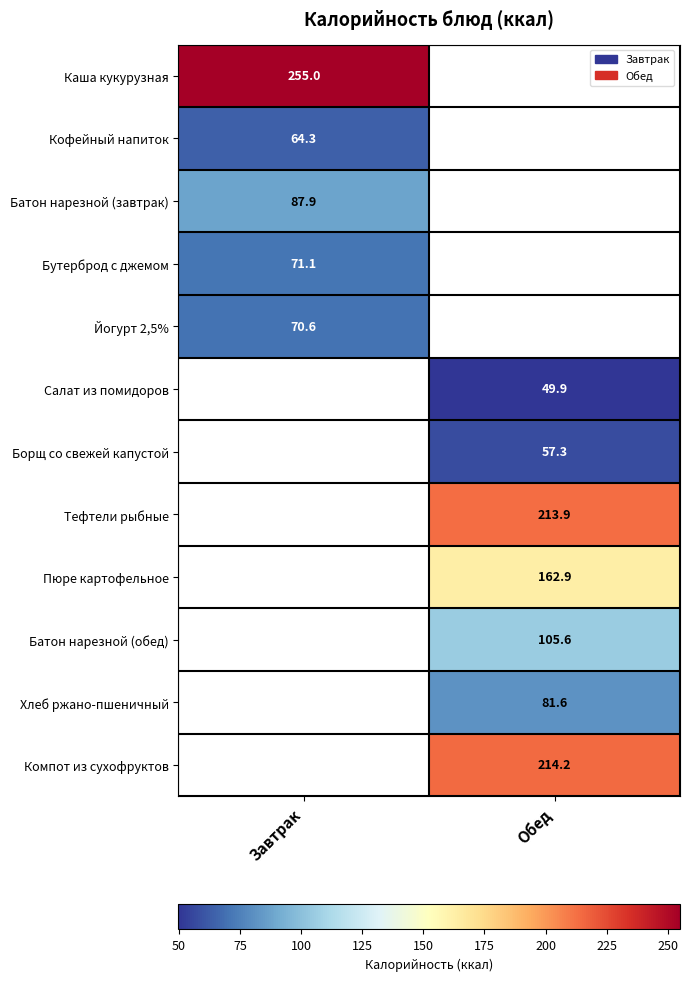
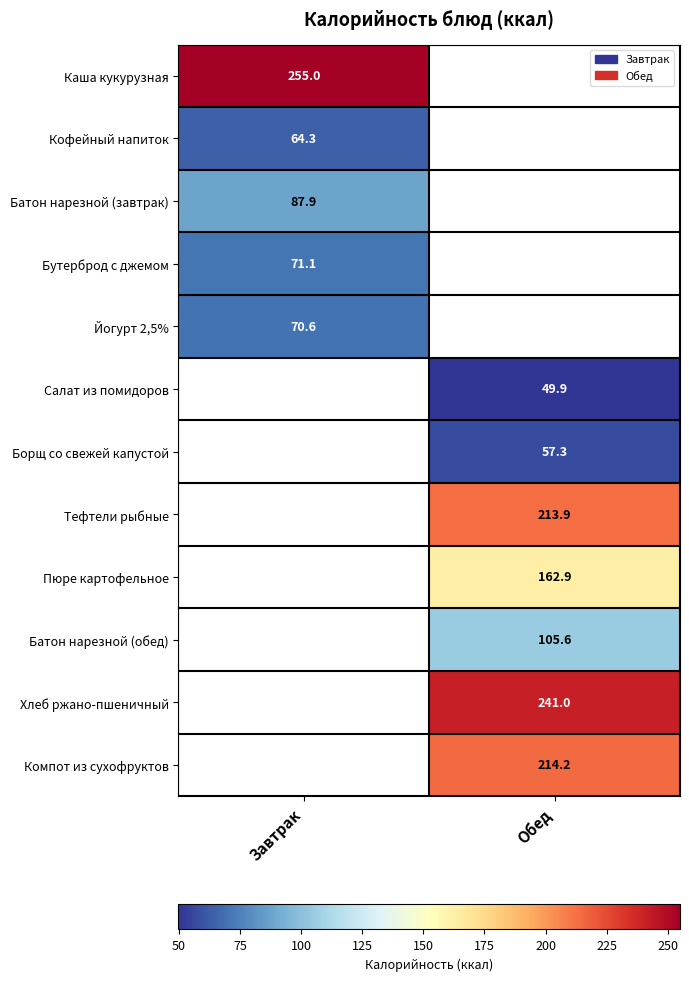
  {
    "Каша кукурузная": {
      "Завтрак": 255.0
    },
    "Кофейный напиток": {
      "Завтрак": 64.3
    },
    "Батон нарезной (завтрак)": {
      "Завтрак": 87.9
    },
    "Бутерброд с джемом": {
      "Завтрак": 71.1
    },
    "Йогурт 2,5%": {
      "Завтрак": 70.6
    },
    "Салат из помидоров": {
      "Обед": 49.9
    },
    "Борщ со свежей капустой": {
      "Обед": 57.3
    },
    "Тефтели рыбные": {
      "Обед": 213.9
    },
    "Пюре картофельное": {
      "Обед": 162.9
    },
    "Батон нарезной (обед)": {
      "Обед": 105.6
    },
    "Хлеб ржано-пшеничный": {
-     "Обед": 81.6
+     "Обед": 241.0
    },
    "Компот из сухофруктов": {
      "Обед": 214.2
    }
  }
